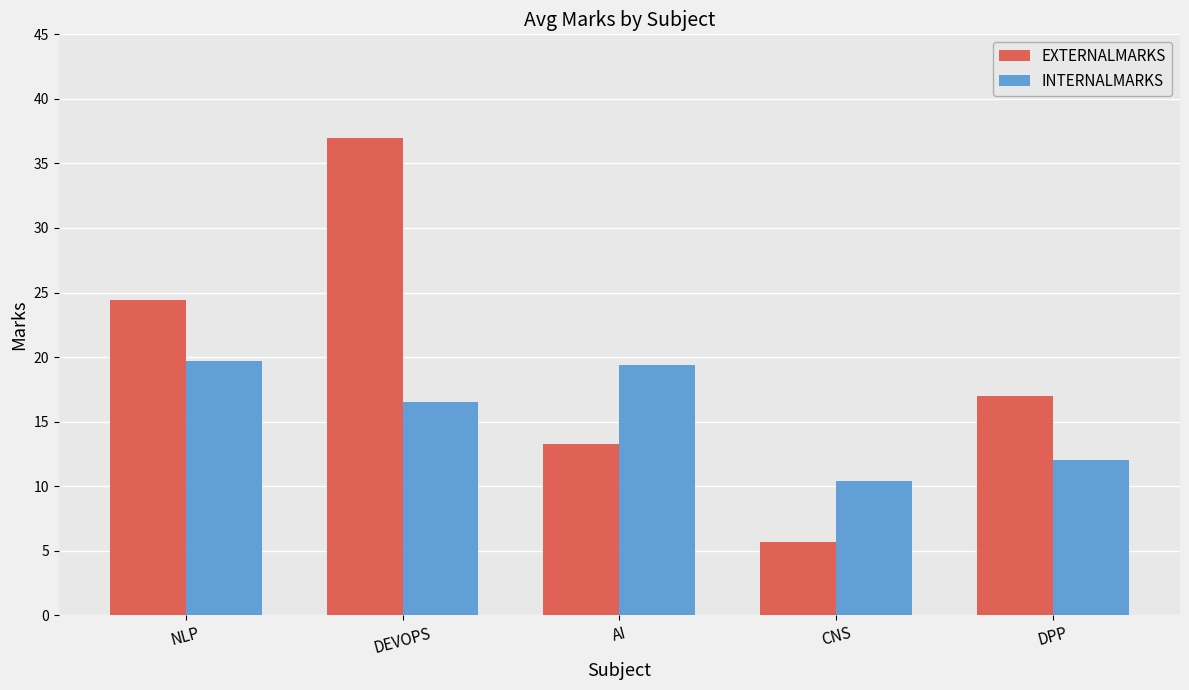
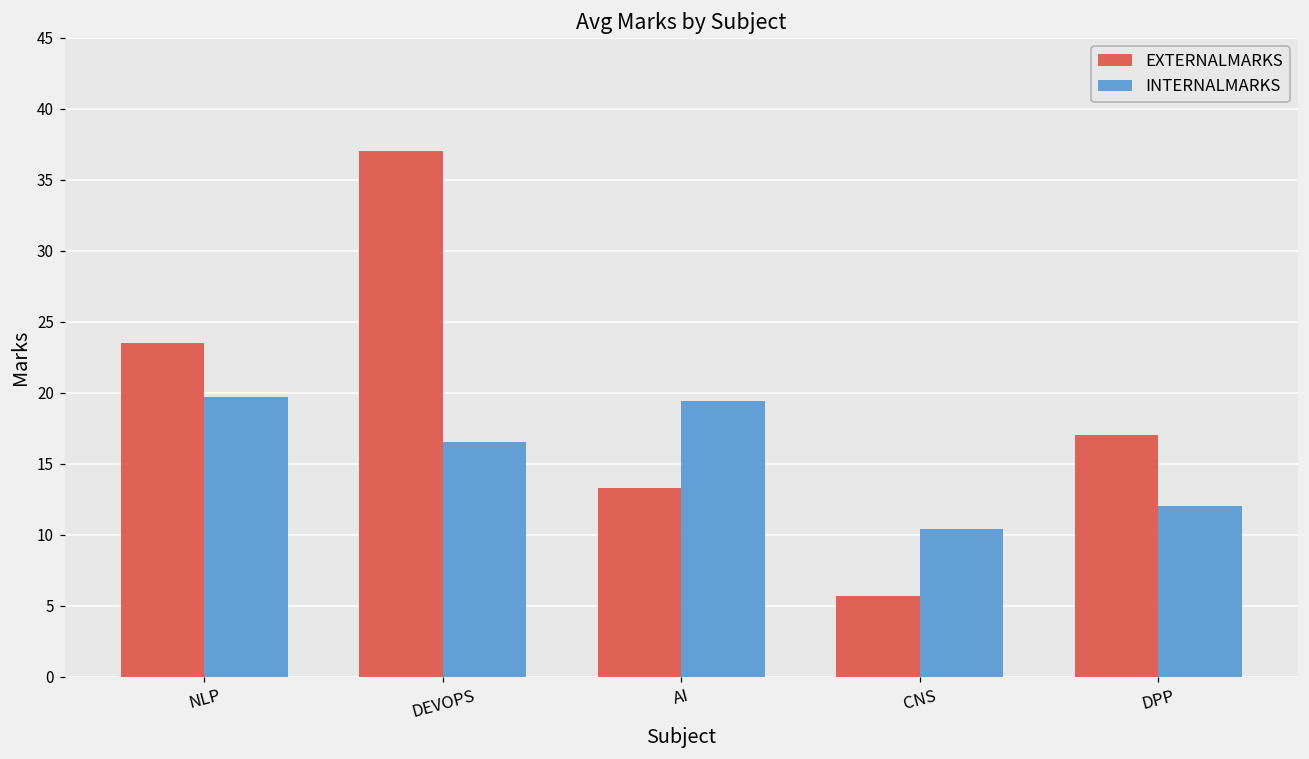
  {
    "EXTERNALMARKS": {
-     "NLP": 24.4,
+     "NLP": 23.5,
      "DEVOPS": 37.0,
      "AI": 13.3,
      "CNS": 5.7,
      "DPP": 17.0
    },
    "INTERNALMARKS": {
      "NLP": 19.7,
      "DEVOPS": 16.5,
      "AI": 19.4,
      "CNS": 10.4,
      "DPP": 12.0
    }
  }
